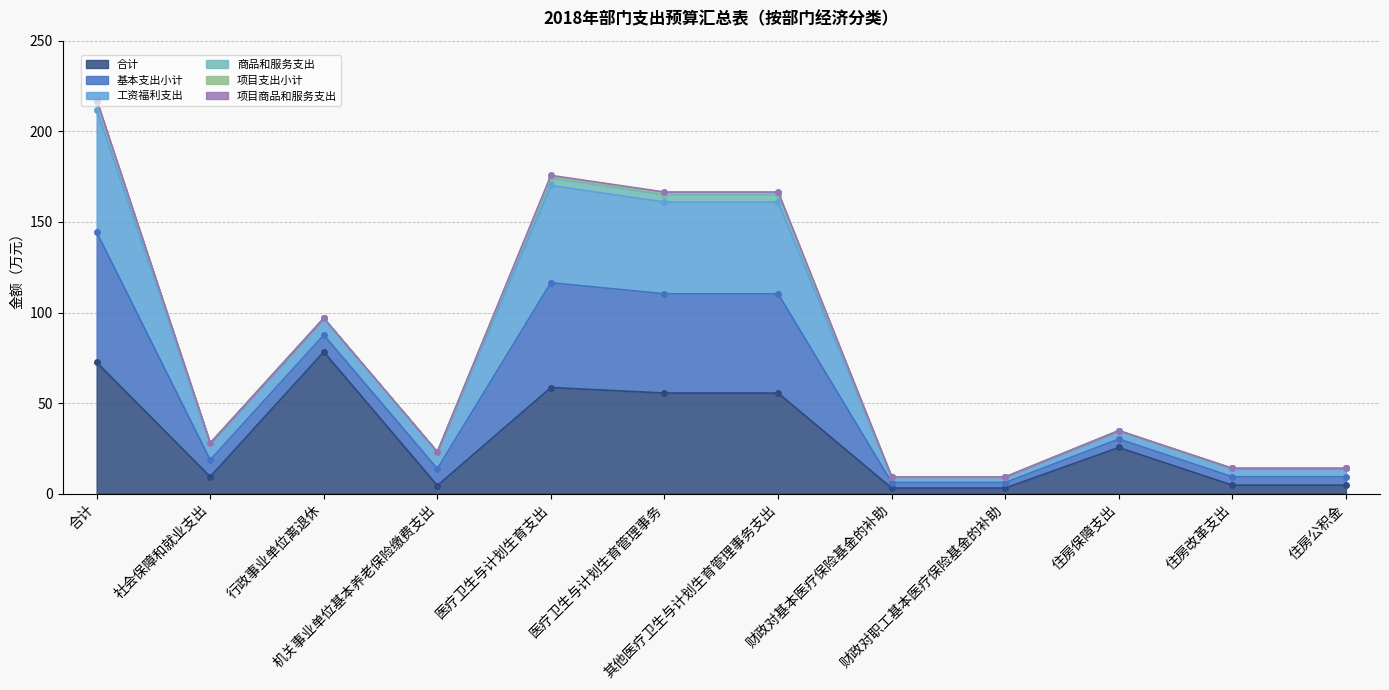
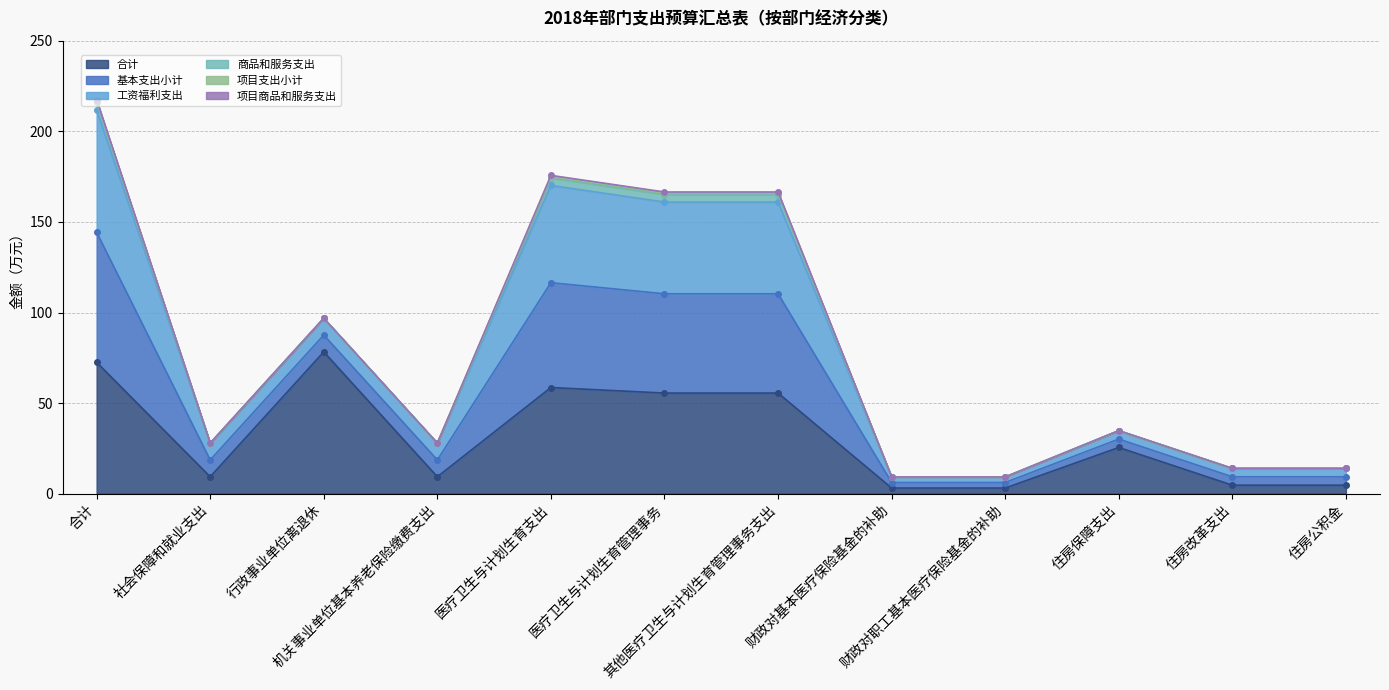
  {
    "合计": {
      "合计": 73,
      "社会保障和就业支出": 9,
      "行政事业单位离退休": 78,
-     "机关事业单位基本养老保险缴费支出": 4,
+     "机关事业单位基本养老保险缴费支出": 9,
      "医疗卫生与计划生育支出": 59,
      "医疗卫生与计划生育管理事务": 56,
      "其他医疗卫生与计划生育管理事务支出": 56,
      "财政对基本医疗保险基金的补助": 3,
      "财政对职工基本医疗保险基金的补助": 3,
      "住房保障支出": 25,
      "住房改革支出": 5,
      "住房公积金": 5
    }
  }
